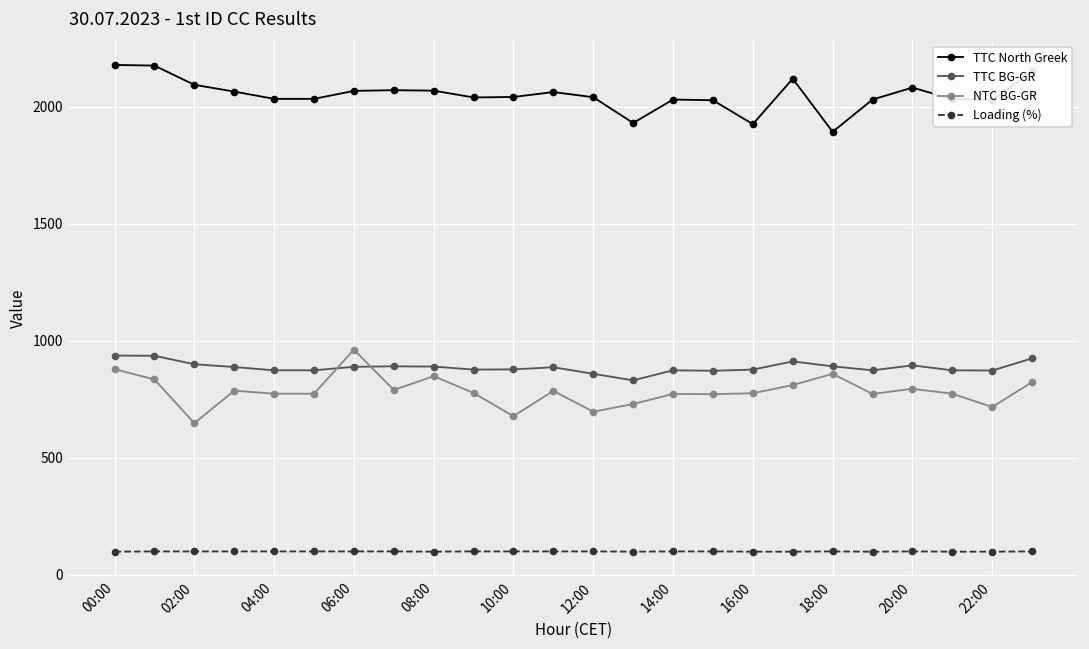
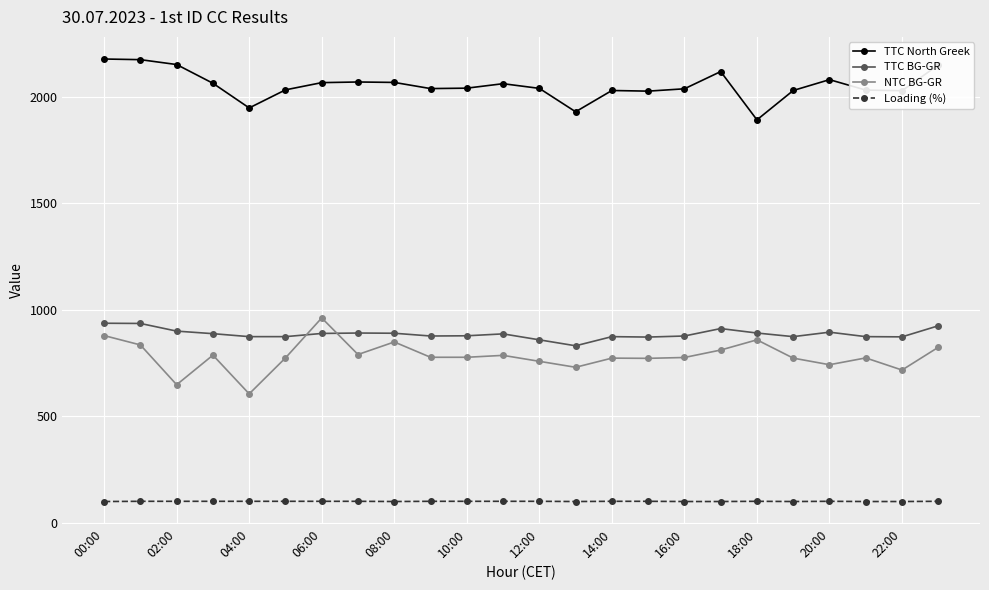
  {
    "TTC North Greek": {
      "00:00": 2180,
-     "02:00": 2090,
-     "04:00": 2030,
+     "02:00": 2150,
+     "04:00": 1950,
      "06:00": 2070,
      "08:00": 2070,
      "10:00": 2040,
      "12:00": 2040,
      "14:00": 2030,
-     "16:00": 1930,
+     "16:00": 2040,
      "18:00": 1890,
      "20:00": 2080
    },
    "NTC BG-GR": {
      "00:00": 880,
      "02:00": 650,
-     "04:00": 770,
+     "04:00": 610,
      "06:00": 960,
      "08:00": 850,
-     "10:00": 680,
-     "12:00": 700,
+     "10:00": 780,
+     "12:00": 760,
      "14:00": 770,
      "16:00": 780,
      "18:00": 860,
-     "20:00": 800,
+     "20:00": 740,
      "22:00": 720
    }
  }
